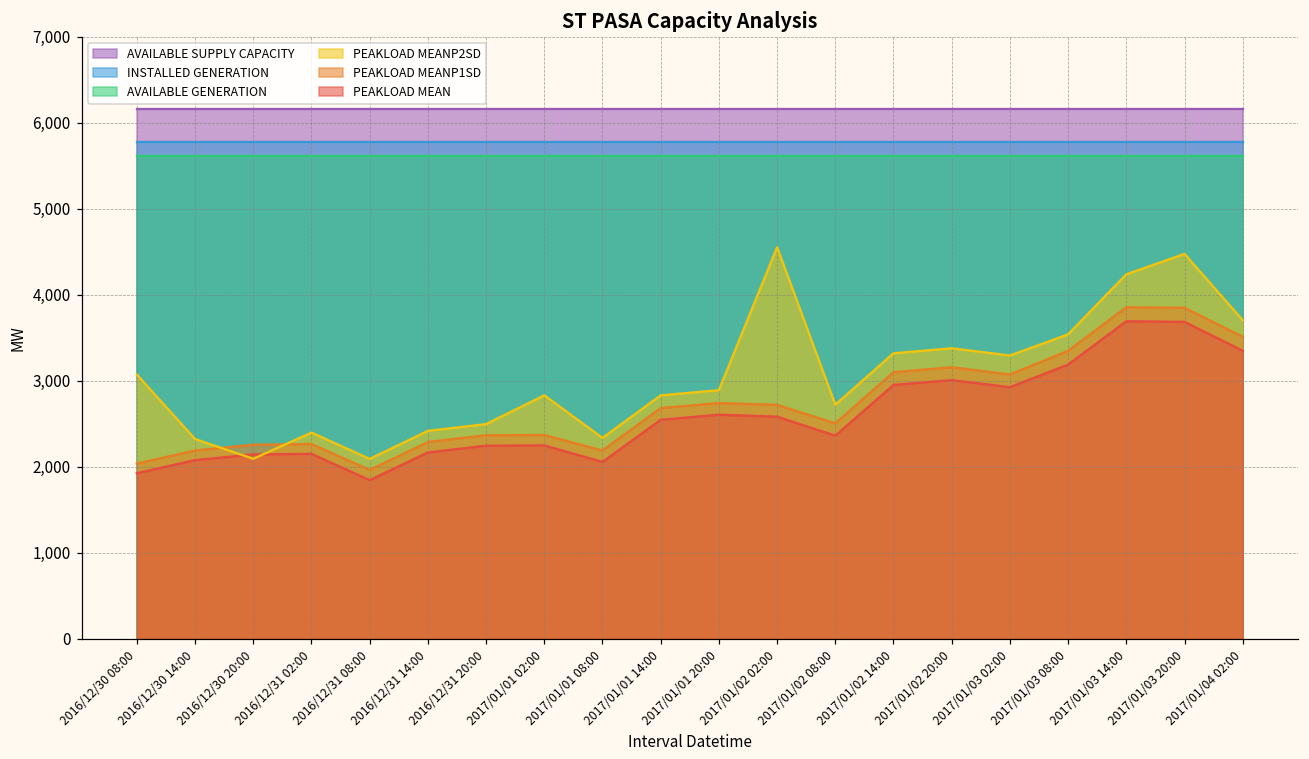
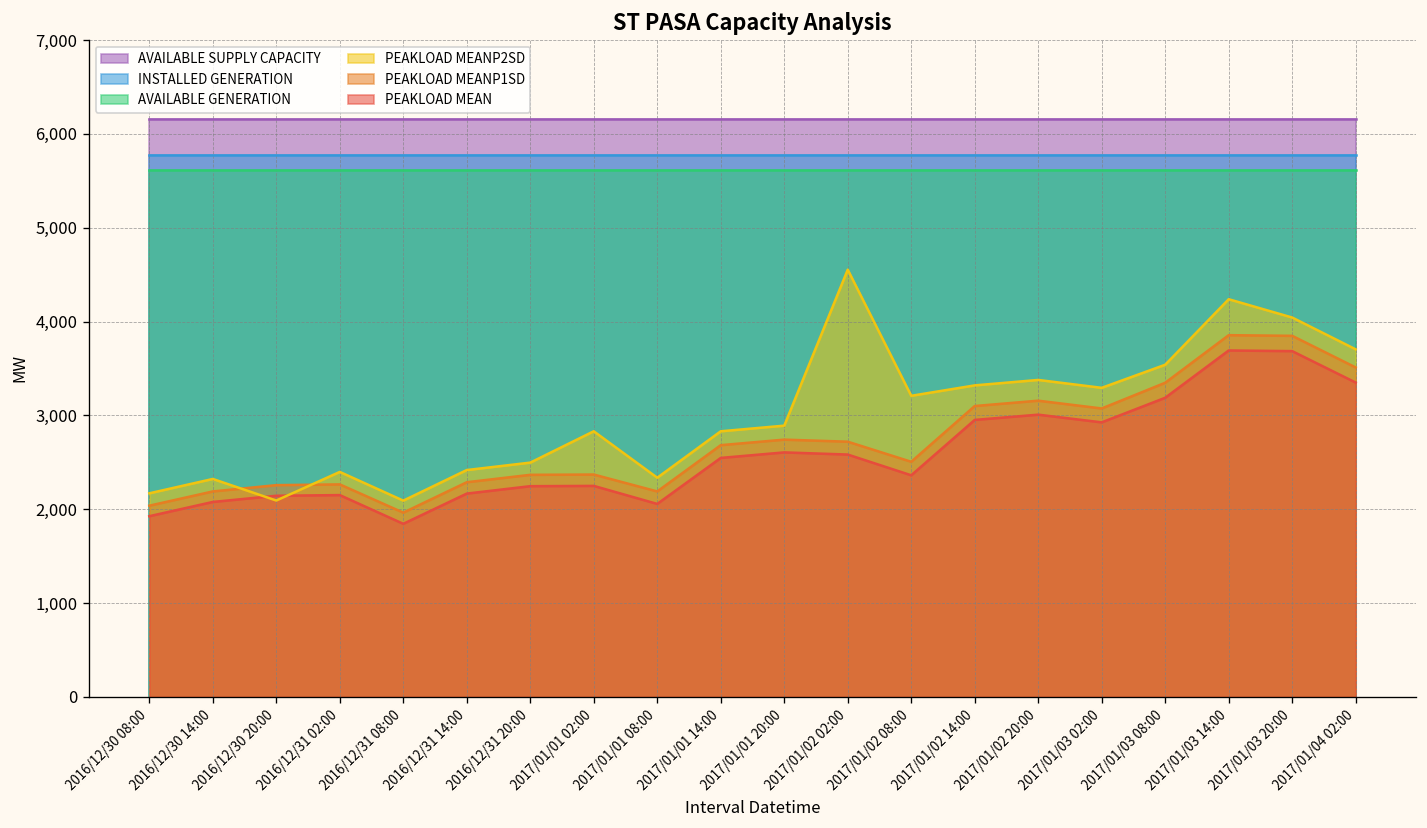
  {
    "AVAILABLE SUPPLY CAPACITY": {
      "2016/12/30 08:00": "6,200",
      "2016/12/30 14:00": "6,200",
      "2016/12/30 20:00": "6,200",
      "2016/12/31 02:00": "6,200",
      "2016/12/31 08:00": "6,200",
      "2016/12/31 14:00": "6,200",
      "2016/12/31 20:00": "6,200",
      "2017/01/01 02:00": "6,200",
      "2017/01/01 08:00": "6,200",
      "2017/01/01 14:00": "6,200",
      "2017/01/01 20:00": "6,200",
      "2017/01/02 02:00": "6,200",
      "2017/01/02 08:00": "6,200",
      "2017/01/02 14:00": "6,200",
      "2017/01/02 20:00": "6,200",
      "2017/01/03 02:00": "6,200",
      "2017/01/03 08:00": "6,200",
      "2017/01/03 14:00": "6,200",
      "2017/01/03 20:00": "6,200",
      "2017/01/04 02:00": "6,200"
    },
    "INSTALLED GENERATION": {
      "2016/12/30 08:00": "5,800",
      "2016/12/30 14:00": "5,800",
      "2016/12/30 20:00": "5,800",
      "2016/12/31 02:00": "5,800",
      "2016/12/31 08:00": "5,800",
      "2016/12/31 14:00": "5,800",
      "2016/12/31 20:00": "5,800",
      "2017/01/01 02:00": "5,800",
      "2017/01/01 08:00": "5,800",
      "2017/01/01 14:00": "5,800",
      "2017/01/01 20:00": "5,800",
      "2017/01/02 02:00": "5,800",
      "2017/01/02 08:00": "5,800",
      "2017/01/02 14:00": "5,800",
      "2017/01/02 20:00": "5,800",
      "2017/01/03 02:00": "5,800",
      "2017/01/03 08:00": "5,800",
      "2017/01/03 14:00": "5,800",
      "2017/01/03 20:00": "5,800",
      "2017/01/04 02:00": "5,800"
    },
    "AVAILABLE GENERATION": {
      "2016/12/30 08:00": "5,600",
      "2016/12/30 14:00": "5,600",
      "2016/12/30 20:00": "5,600",
      "2016/12/31 02:00": "5,600",
      "2016/12/31 08:00": "5,600",
      "2016/12/31 14:00": "5,600",
      "2016/12/31 20:00": "5,600",
      "2017/01/01 02:00": "5,600",
      "2017/01/01 08:00": "5,600",
      "2017/01/01 14:00": "5,600",
      "2017/01/01 20:00": "5,600",
      "2017/01/02 02:00": "5,600",
      "2017/01/02 08:00": "5,600",
      "2017/01/02 14:00": "5,600",
      "2017/01/02 20:00": "5,600",
      "2017/01/03 02:00": "5,600",
      "2017/01/03 08:00": "5,600",
      "2017/01/03 14:00": "5,600",
      "2017/01/03 20:00": "5,600",
      "2017/01/04 02:00": "5,600"
    },
    "PEAKLOAD MEANP2SD": {
-     "2016/12/30 08:00": "3,100",
+     "2016/12/30 08:00": "2,200",
      "2016/12/30 14:00": "2,300",
      "2016/12/30 20:00": "2,100",
      "2016/12/31 02:00": "2,400",
      "2016/12/31 08:00": "2,100",
      "2016/12/31 14:00": "2,400",
      "2016/12/31 20:00": "2,500",
      "2017/01/01 02:00": "2,800",
      "2017/01/01 08:00": "2,300",
      "2017/01/01 14:00": "2,800",
      "2017/01/01 20:00": "2,900",
      "2017/01/02 02:00": "4,600",
-     "2017/01/02 08:00": "2,700",
+     "2017/01/02 08:00": "3,200",
      "2017/01/02 14:00": "3,300",
      "2017/01/02 20:00": "3,400",
      "2017/01/03 02:00": "3,300",
      "2017/01/03 08:00": "3,500",
      "2017/01/03 14:00": "4,200",
-     "2017/01/03 20:00": "4,500",
+     "2017/01/03 20:00": "4,000",
      "2017/01/04 02:00": "3,700"
    }
  }
